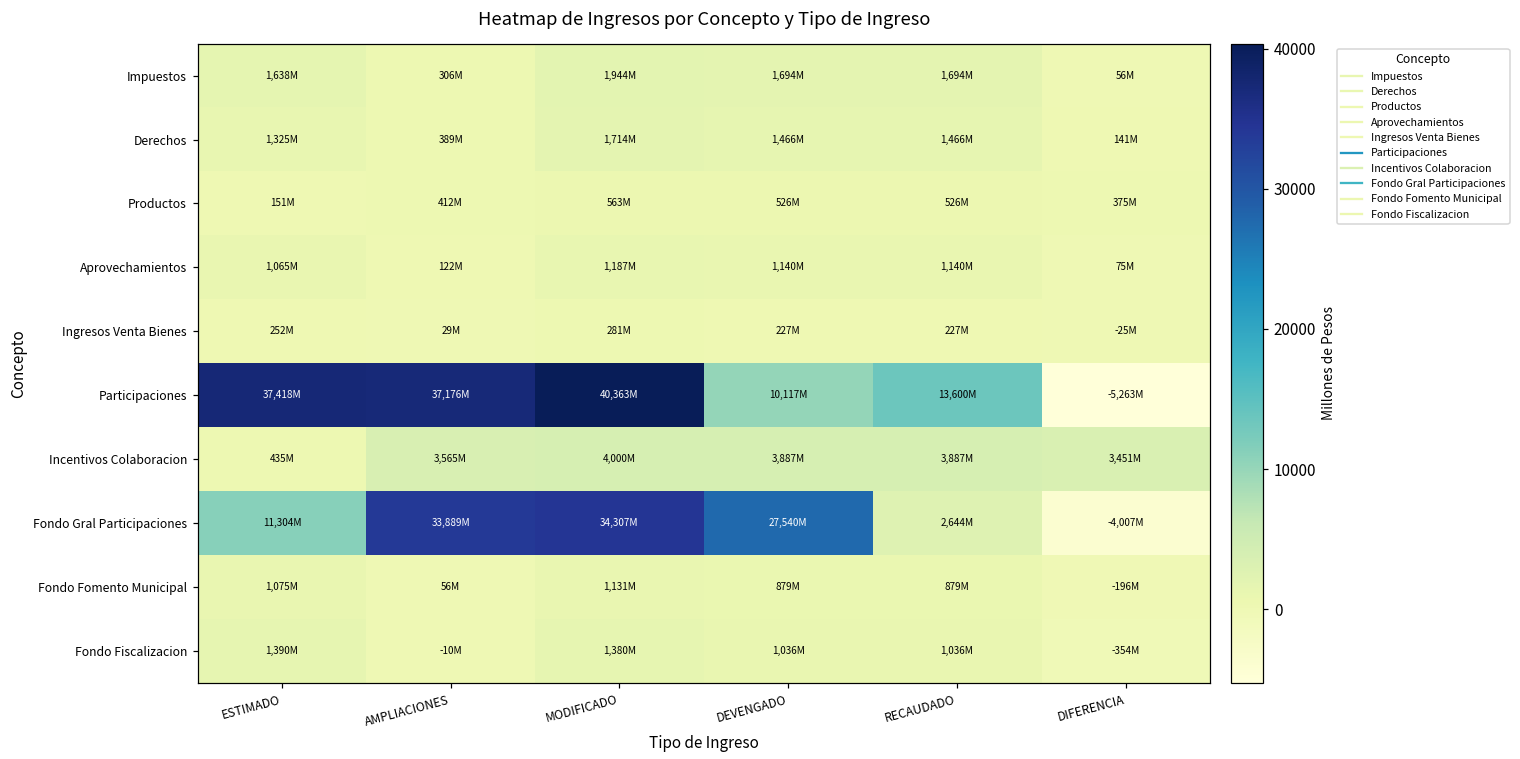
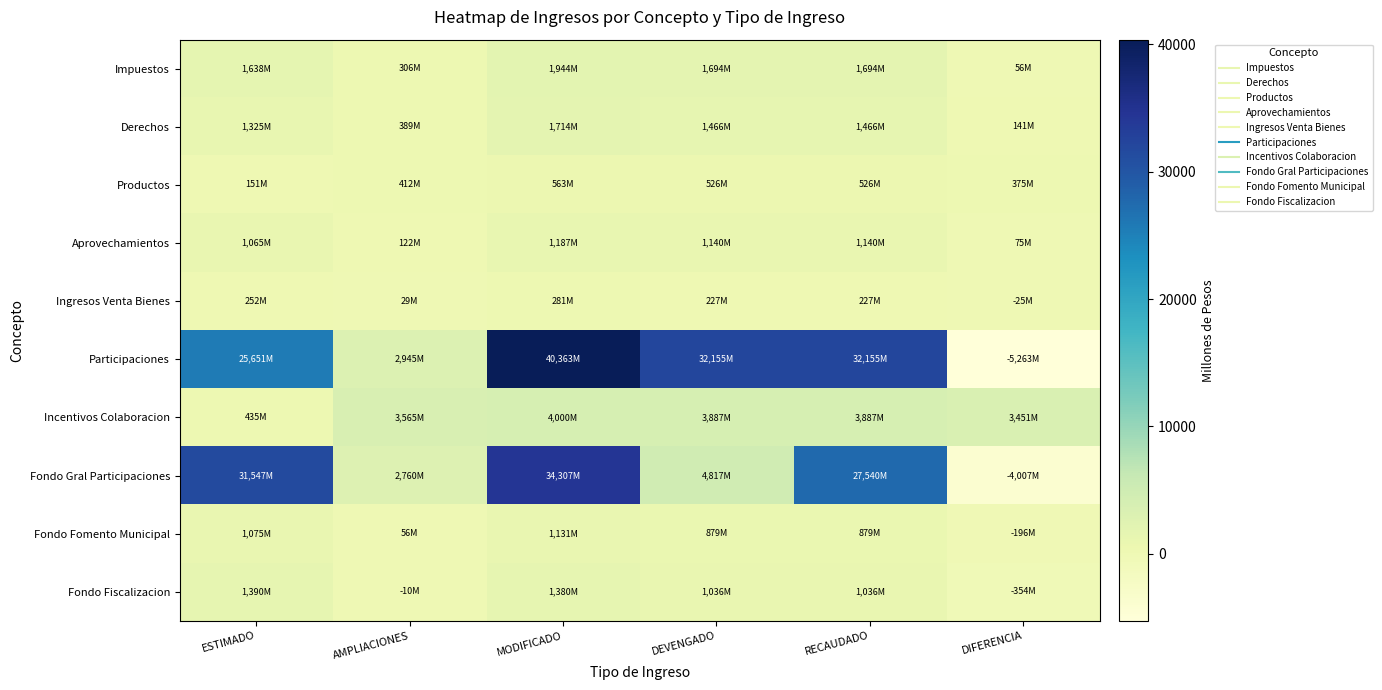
  {
    "Impuestos": {
      "ESTIMADO": "1,638M",
      "AMPLIACIONES": "306M",
      "MODIFICADO": "1,944M",
      "DEVENGADO": "1,694M",
      "RECAUDADO": "1,694M",
      "DIFERENCIA": "56M"
    },
    "Derechos": {
      "ESTIMADO": "1,325M",
      "AMPLIACIONES": "389M",
      "MODIFICADO": "1,714M",
      "DEVENGADO": "1,466M",
      "RECAUDADO": "1,466M",
      "DIFERENCIA": "141M"
    },
    "Productos": {
      "ESTIMADO": "151M",
      "AMPLIACIONES": "412M",
      "MODIFICADO": "563M",
      "DEVENGADO": "526M",
      "RECAUDADO": "526M",
      "DIFERENCIA": "375M"
    },
    "Aprovechamientos": {
      "ESTIMADO": "1,065M",
      "AMPLIACIONES": "122M",
      "MODIFICADO": "1,187M",
      "DEVENGADO": "1,140M",
      "RECAUDADO": "1,140M",
      "DIFERENCIA": "75M"
    },
    "Ingresos Venta Bienes": {
      "ESTIMADO": "252M",
      "AMPLIACIONES": "29M",
      "MODIFICADO": "281M",
      "DEVENGADO": "227M",
      "RECAUDADO": "227M",
      "DIFERENCIA": "-25M"
    },
    "Participaciones": {
-     "ESTIMADO": "37,418M",
-     "AMPLIACIONES": "37,176M",
+     "ESTIMADO": "25,651M",
+     "AMPLIACIONES": "2,945M",
      "MODIFICADO": "40,363M",
-     "DEVENGADO": "10,117M",
-     "RECAUDADO": "13,600M",
+     "DEVENGADO": "32,155M",
+     "RECAUDADO": "32,155M",
      "DIFERENCIA": "-5,263M"
    },
    "Incentivos Colaboracion": {
      "ESTIMADO": "435M",
      "AMPLIACIONES": "3,565M",
      "MODIFICADO": "4,000M",
      "DEVENGADO": "3,887M",
      "RECAUDADO": "3,887M",
      "DIFERENCIA": "3,451M"
    },
    "Fondo Gral Participaciones": {
-     "ESTIMADO": "11,304M",
-     "AMPLIACIONES": "33,889M",
+     "ESTIMADO": "31,547M",
+     "AMPLIACIONES": "2,760M",
      "MODIFICADO": "34,307M",
-     "DEVENGADO": "27,540M",
-     "RECAUDADO": "2,644M",
+     "DEVENGADO": "4,817M",
+     "RECAUDADO": "27,540M",
      "DIFERENCIA": "-4,007M"
    },
    "Fondo Fomento Municipal": {
      "ESTIMADO": "1,075M",
      "AMPLIACIONES": "56M",
      "MODIFICADO": "1,131M",
      "DEVENGADO": "879M",
      "RECAUDADO": "879M",
      "DIFERENCIA": "-196M"
    },
    "Fondo Fiscalizacion": {
      "ESTIMADO": "1,390M",
      "AMPLIACIONES": "-10M",
      "MODIFICADO": "1,380M",
      "DEVENGADO": "1,036M",
      "RECAUDADO": "1,036M",
      "DIFERENCIA": "-354M"
    }
  }
